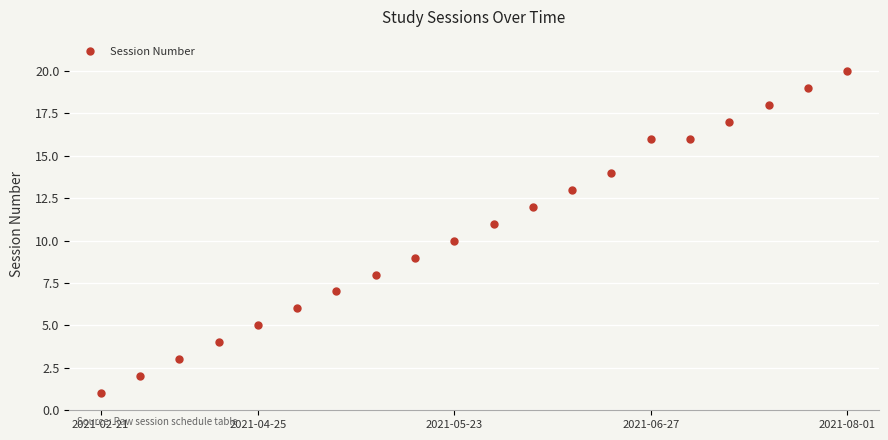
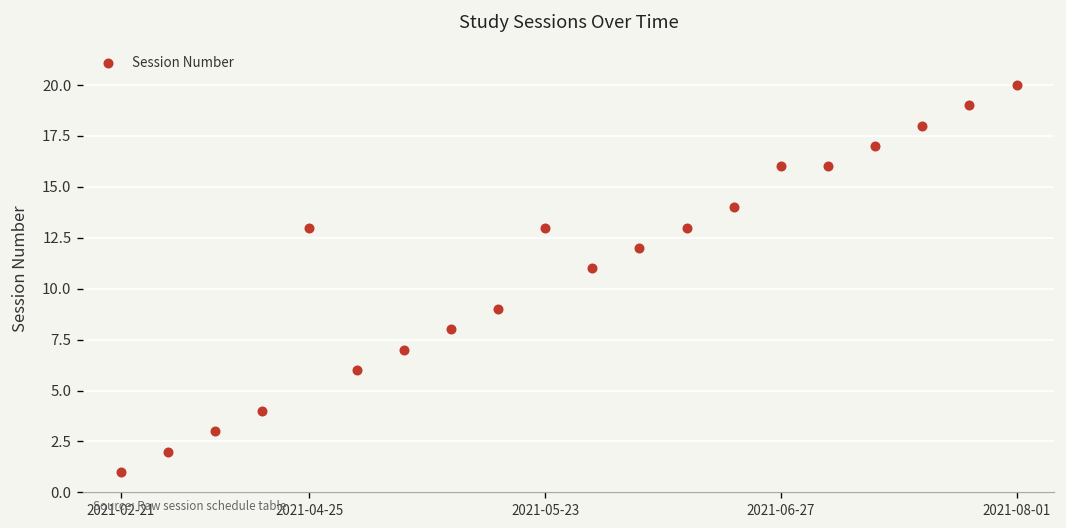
  {
    "2021-02-21": 1,
-   "2021-04-25": 5,
-   "2021-05-23": 10,
+   "2021-04-25": 13,
+   "2021-05-23": 13,
    "2021-06-27": 16,
    "2021-08-01": 20
  }
